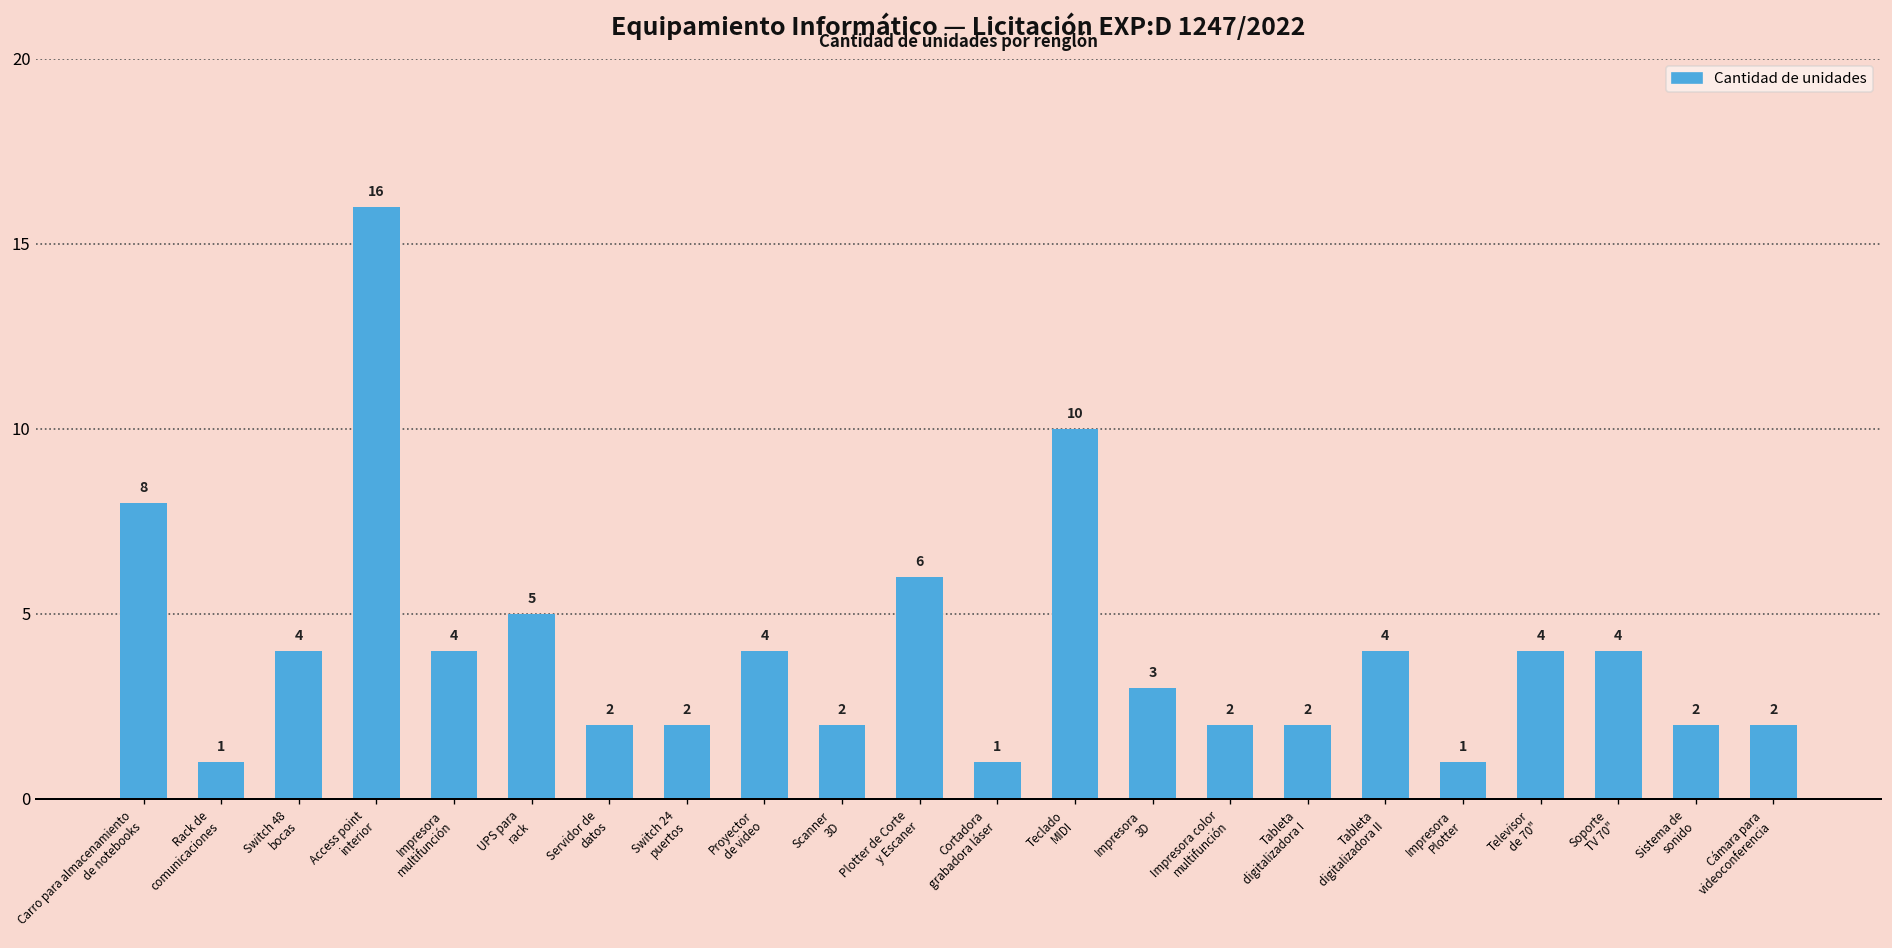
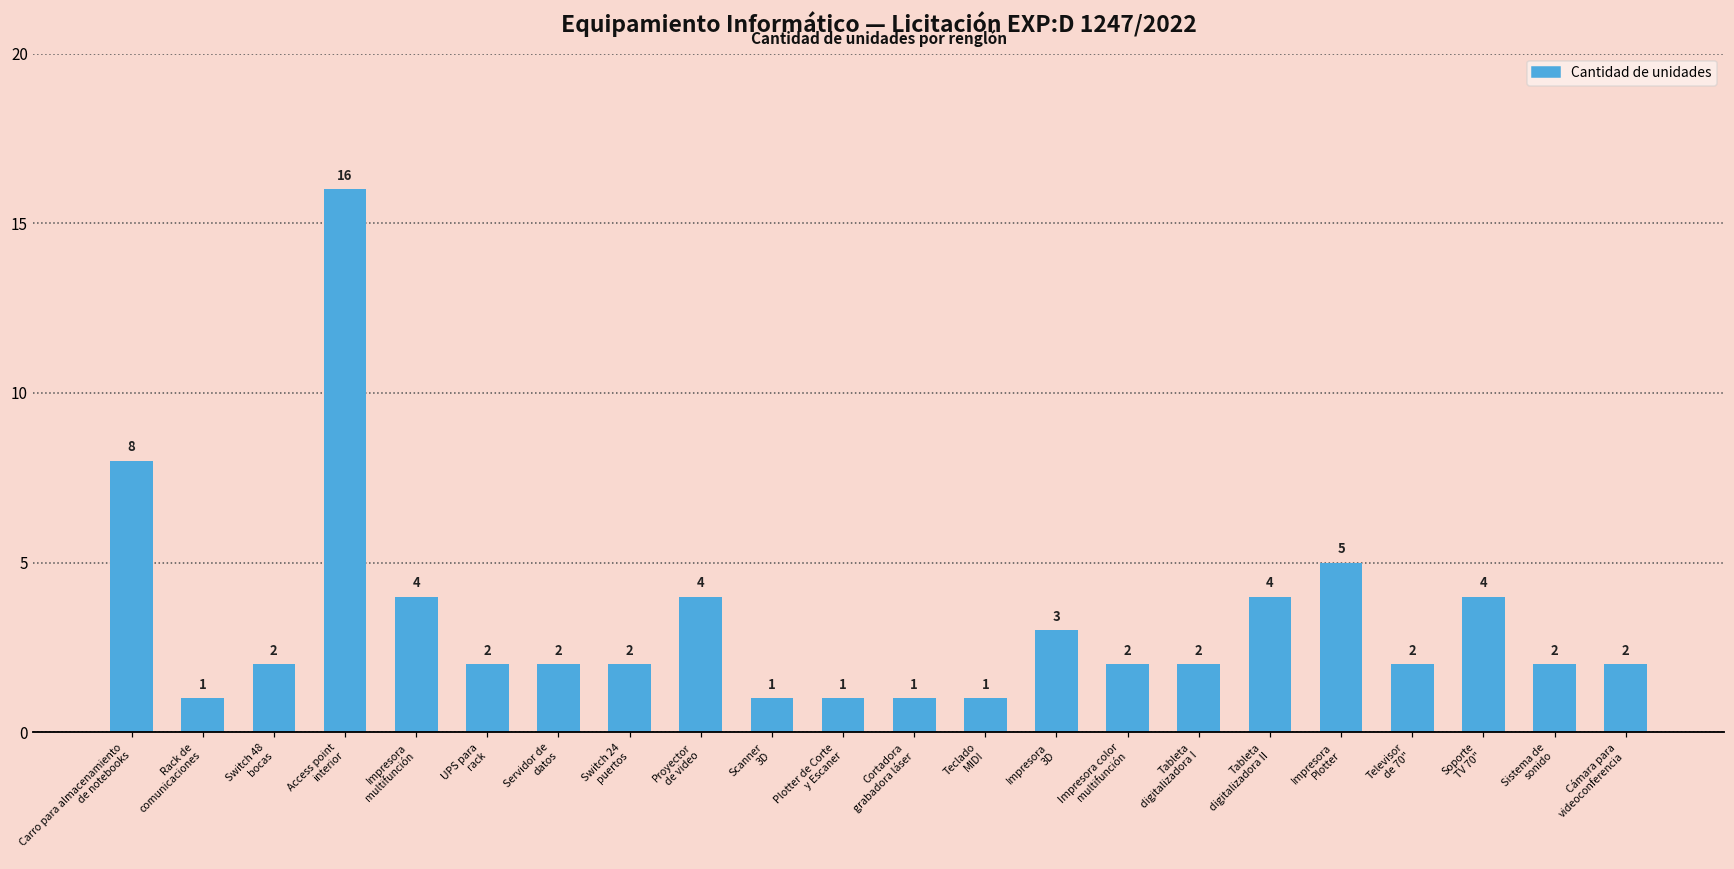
  {
    "Carro para almacenamiento de notebooks": 8,
    "Rack de comunicaciones": 1,
-   "Switch 48 bocas": 4,
+   "Switch 48 bocas": 2,
    "Access point interior": 16,
    "Impresora multifunción": 4,
-   "UPS para rack": 5,
+   "UPS para rack": 2,
    "Servidor de datos": 2,
    "Switch 24 puertos": 2,
    "Proyector de video": 4,
-   "Scanner 3D": 2,
-   "Plotter de Corte y Escaner": 6,
+   "Scanner 3D": 1,
+   "Plotter de Corte y Escaner": 1,
    "Cortadora grabadora láser": 1,
-   "Teclado MIDI": 10,
+   "Teclado MIDI": 1,
    "Impresora 3D": 3,
    "Impresora color multifunción": 2,
    "Tableta digitalizadora I": 2,
    "Tableta digitalizadora II": 4,
-   "Impresora Plotter": 1,
-   "Televisor de 70\"": 4,
+   "Impresora Plotter": 5,
+   "Televisor de 70\"": 2,
    "Soporte TV 70\"": 4,
    "Sistema de sonido": 2,
    "Cámara para videoconferencia": 2
  }
